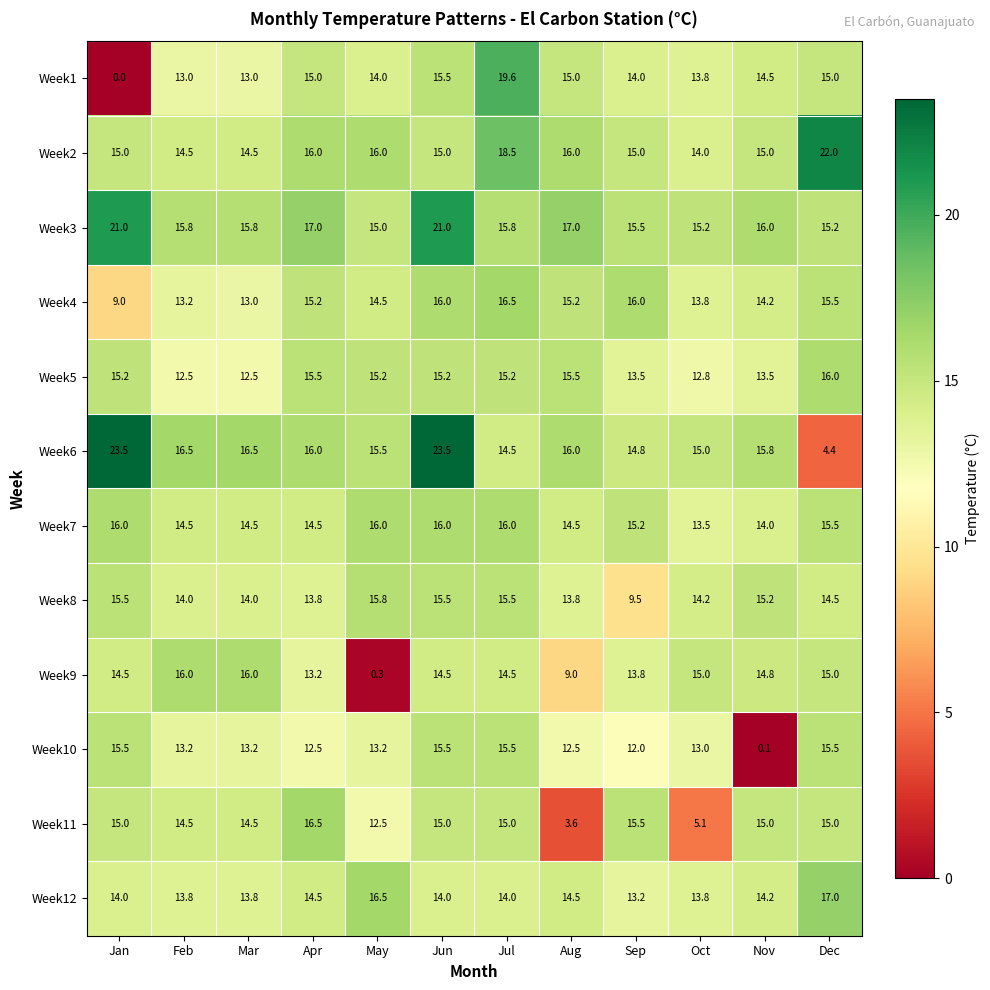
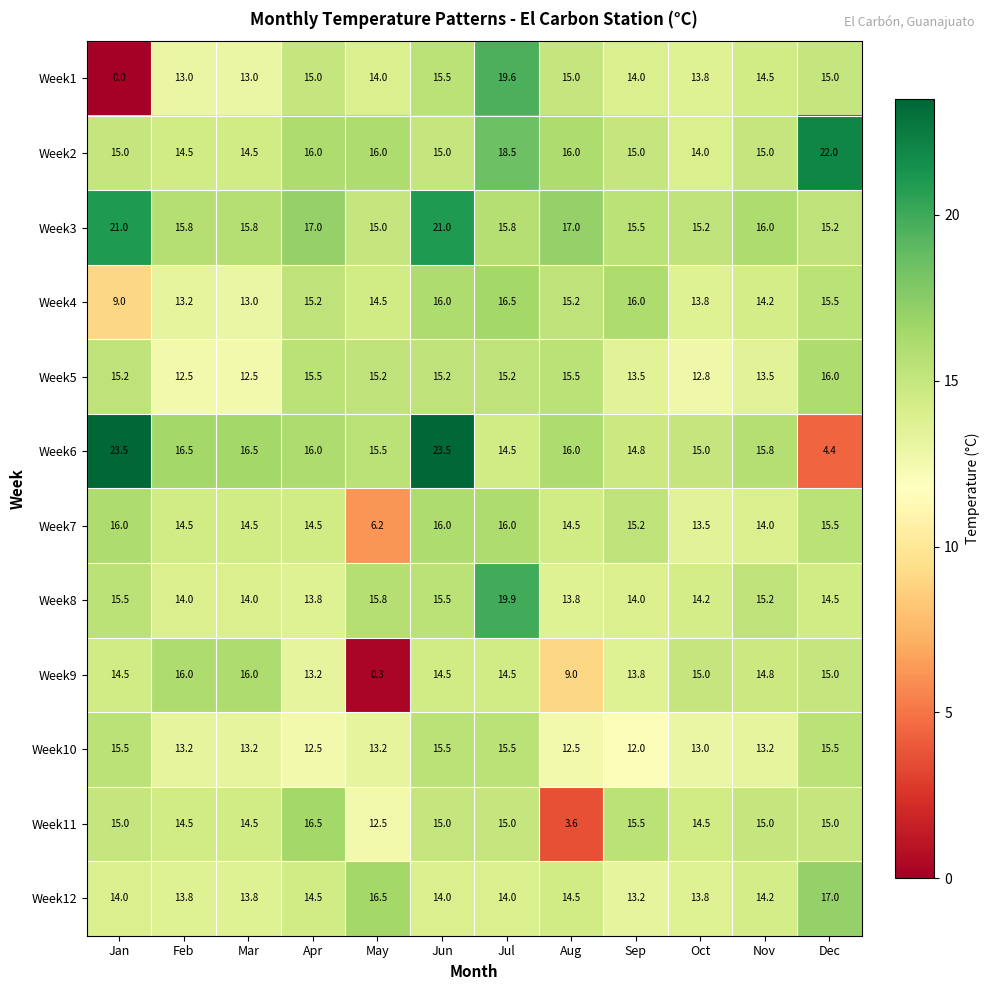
  {
    "Week1": {
      "Jan": 0.0,
      "Feb": 13.0,
      "Mar": 13.0,
      "Apr": 15.0,
      "May": 14.0,
      "Jun": 15.5,
      "Jul": 19.6,
      "Aug": 15.0,
      "Sep": 14.0,
      "Oct": 13.8,
      "Nov": 14.5,
      "Dec": 15.0
    },
    "Week2": {
      "Jan": 15.0,
      "Feb": 14.5,
      "Mar": 14.5,
      "Apr": 16.0,
      "May": 16.0,
      "Jun": 15.0,
      "Jul": 18.5,
      "Aug": 16.0,
      "Sep": 15.0,
      "Oct": 14.0,
      "Nov": 15.0,
      "Dec": 22.0
    },
    "Week3": {
      "Jan": 21.0,
      "Feb": 15.8,
      "Mar": 15.8,
      "Apr": 17.0,
      "May": 15.0,
      "Jun": 21.0,
      "Jul": 15.8,
      "Aug": 17.0,
      "Sep": 15.5,
      "Oct": 15.2,
      "Nov": 16.0,
      "Dec": 15.2
    },
    "Week4": {
      "Jan": 9.0,
      "Feb": 13.2,
      "Mar": 13.0,
      "Apr": 15.2,
      "May": 14.5,
      "Jun": 16.0,
      "Jul": 16.5,
      "Aug": 15.2,
      "Sep": 16.0,
      "Oct": 13.8,
      "Nov": 14.2,
      "Dec": 15.5
    },
    "Week5": {
      "Jan": 15.2,
      "Feb": 12.5,
      "Mar": 12.5,
      "Apr": 15.5,
      "May": 15.2,
      "Jun": 15.2,
      "Jul": 15.2,
      "Aug": 15.5,
      "Sep": 13.5,
      "Oct": 12.8,
      "Nov": 13.5,
      "Dec": 16.0
    },
    "Week6": {
      "Jan": 23.5,
      "Feb": 16.5,
      "Mar": 16.5,
      "Apr": 16.0,
      "May": 15.5,
      "Jun": 23.5,
      "Jul": 14.5,
      "Aug": 16.0,
      "Sep": 14.8,
      "Oct": 15.0,
      "Nov": 15.8,
      "Dec": 4.4
    },
    "Week7": {
      "Jan": 16.0,
      "Feb": 14.5,
      "Mar": 14.5,
      "Apr": 14.5,
-     "May": 16.0,
+     "May": 6.2,
      "Jun": 16.0,
      "Jul": 16.0,
      "Aug": 14.5,
      "Sep": 15.2,
      "Oct": 13.5,
      "Nov": 14.0,
      "Dec": 15.5
    },
    "Week8": {
      "Jan": 15.5,
      "Feb": 14.0,
      "Mar": 14.0,
      "Apr": 13.8,
      "May": 15.8,
      "Jun": 15.5,
-     "Jul": 15.5,
+     "Jul": 19.9,
      "Aug": 13.8,
-     "Sep": 9.5,
+     "Sep": 14.0,
      "Oct": 14.2,
      "Nov": 15.2,
      "Dec": 14.5
    },
    "Week9": {
      "Jan": 14.5,
      "Feb": 16.0,
      "Mar": 16.0,
      "Apr": 13.2,
      "May": 0.3,
      "Jun": 14.5,
      "Jul": 14.5,
      "Aug": 9.0,
      "Sep": 13.8,
      "Oct": 15.0,
      "Nov": 14.8,
      "Dec": 15.0
    },
    "Week10": {
      "Jan": 15.5,
      "Feb": 13.2,
      "Mar": 13.2,
      "Apr": 12.5,
      "May": 13.2,
      "Jun": 15.5,
      "Jul": 15.5,
      "Aug": 12.5,
      "Sep": 12.0,
      "Oct": 13.0,
-     "Nov": 0.1,
+     "Nov": 13.2,
      "Dec": 15.5
    },
    "Week11": {
      "Jan": 15.0,
      "Feb": 14.5,
      "Mar": 14.5,
      "Apr": 16.5,
      "May": 12.5,
      "Jun": 15.0,
      "Jul": 15.0,
      "Aug": 3.6,
      "Sep": 15.5,
-     "Oct": 5.1,
+     "Oct": 14.5,
      "Nov": 15.0,
      "Dec": 15.0
    },
    "Week12": {
      "Jan": 14.0,
      "Feb": 13.8,
      "Mar": 13.8,
      "Apr": 14.5,
      "May": 16.5,
      "Jun": 14.0,
      "Jul": 14.0,
      "Aug": 14.5,
      "Sep": 13.2,
      "Oct": 13.8,
      "Nov": 14.2,
      "Dec": 17.0
    }
  }
